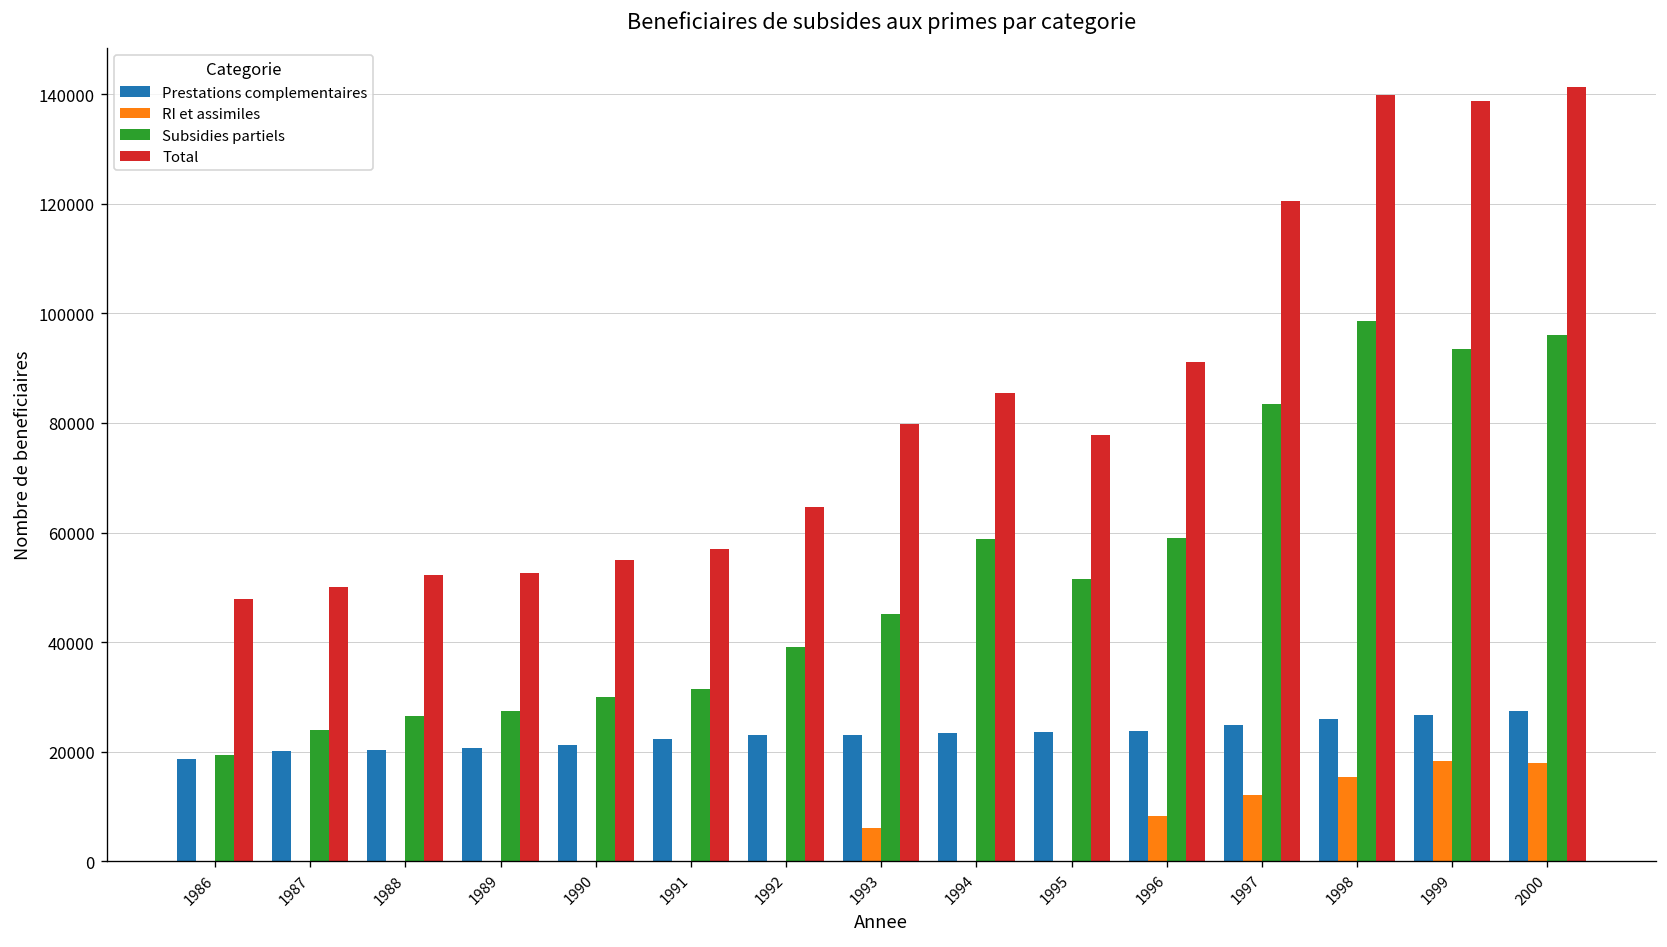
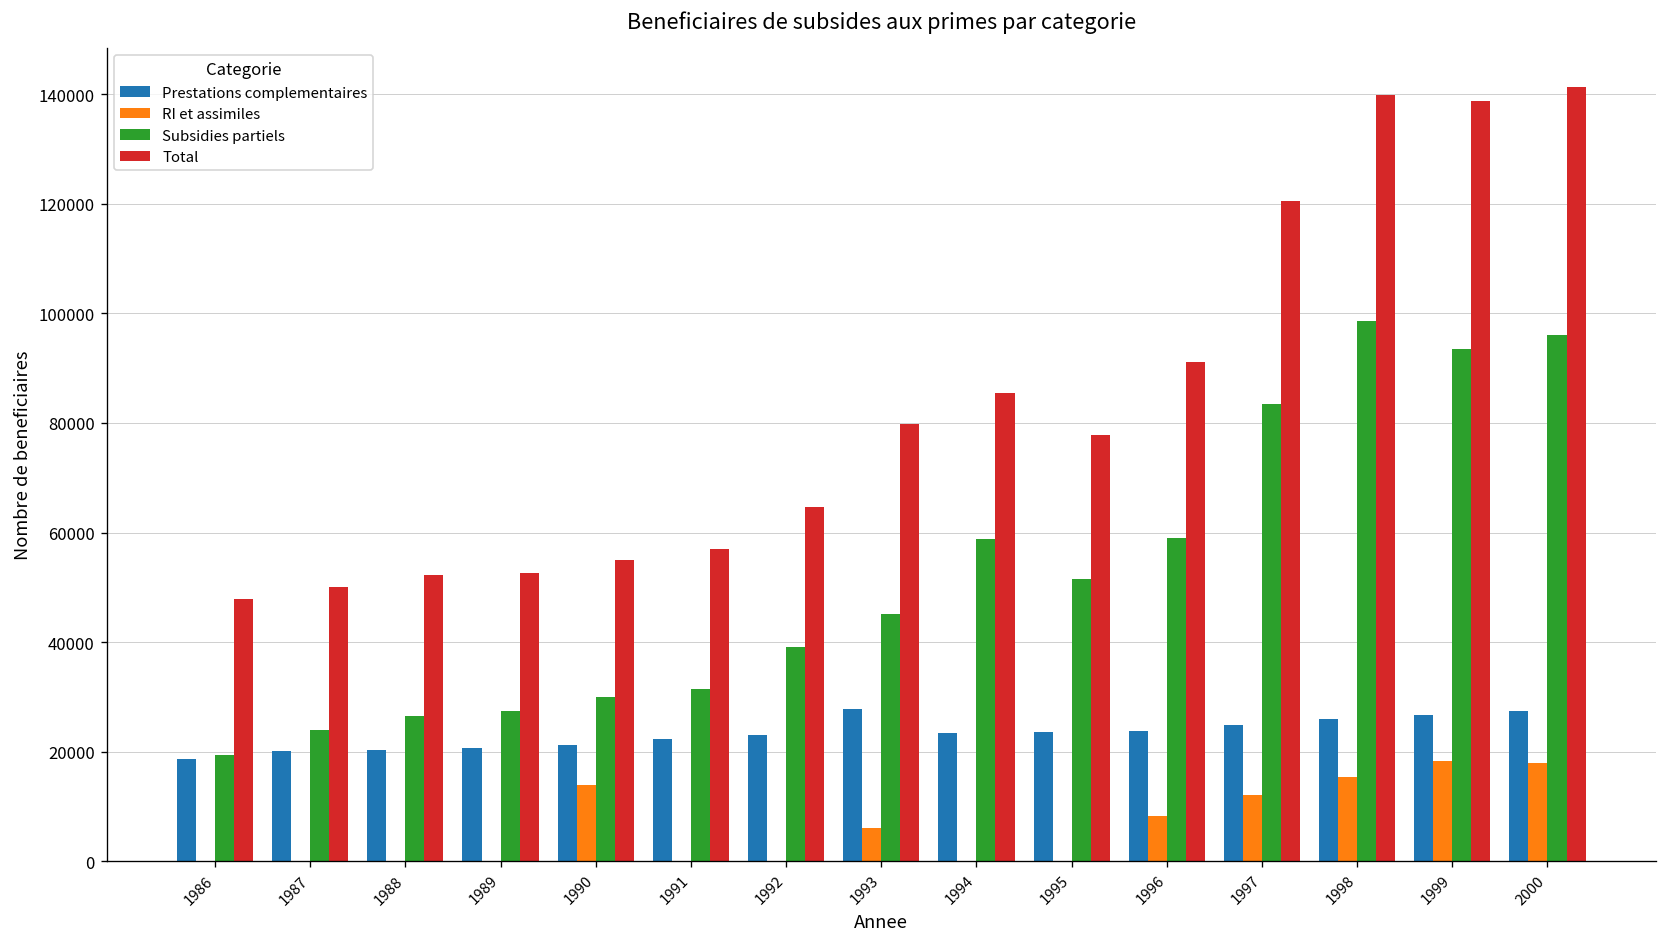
  {
    "Prestations complementaires": {
      "1986": 19000,
      "1987": 20000,
      "1988": 20000,
      "1989": 21000,
      "1990": 21000,
      "1991": 22000,
      "1992": 23000,
-     "1993": 23000,
+     "1993": 28000,
      "1994": 24000,
      "1995": 24000,
      "1996": 24000,
      "1997": 25000,
      "1998": 26000,
      "1999": 27000,
      "2000": 27000
    },
    "RI et assimiles": {
      "1986": 0,
      "1987": 0,
      "1988": 0,
      "1989": 0,
-     "1990": 0,
+     "1990": 14000,
      "1991": 0,
      "1992": 0,
      "1993": 6000,
      "1994": 0,
      "1995": 0,
      "1996": 8000,
      "1997": 12000,
      "1998": 15000,
      "1999": 18000,
      "2000": 18000
    },
    "Subsidies partiels": {
      "1986": 19000,
      "1987": 24000,
      "1988": 27000,
      "1989": 27000,
      "1990": 30000,
      "1991": 32000,
      "1992": 39000,
      "1993": 45000,
      "1994": 59000,
      "1995": 51000,
      "1996": 59000,
      "1997": 83000,
      "1998": 99000,
      "1999": 94000,
      "2000": 96000
    },
    "Total": {
      "1986": 48000,
      "1987": 50000,
      "1988": 52000,
      "1989": 53000,
      "1990": 55000,
      "1991": 57000,
      "1992": 65000,
      "1993": 80000,
      "1994": 85000,
      "1995": 78000,
      "1996": 91000,
      "1997": 120000,
      "1998": 140000,
      "1999": 139000,
      "2000": 141000
    }
  }
